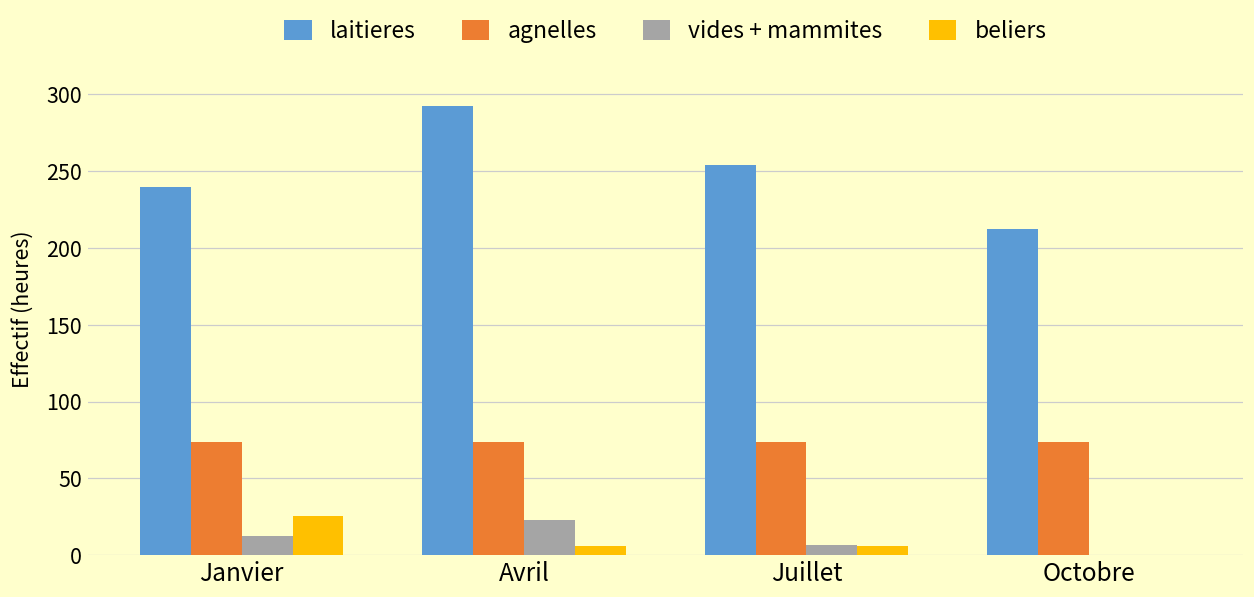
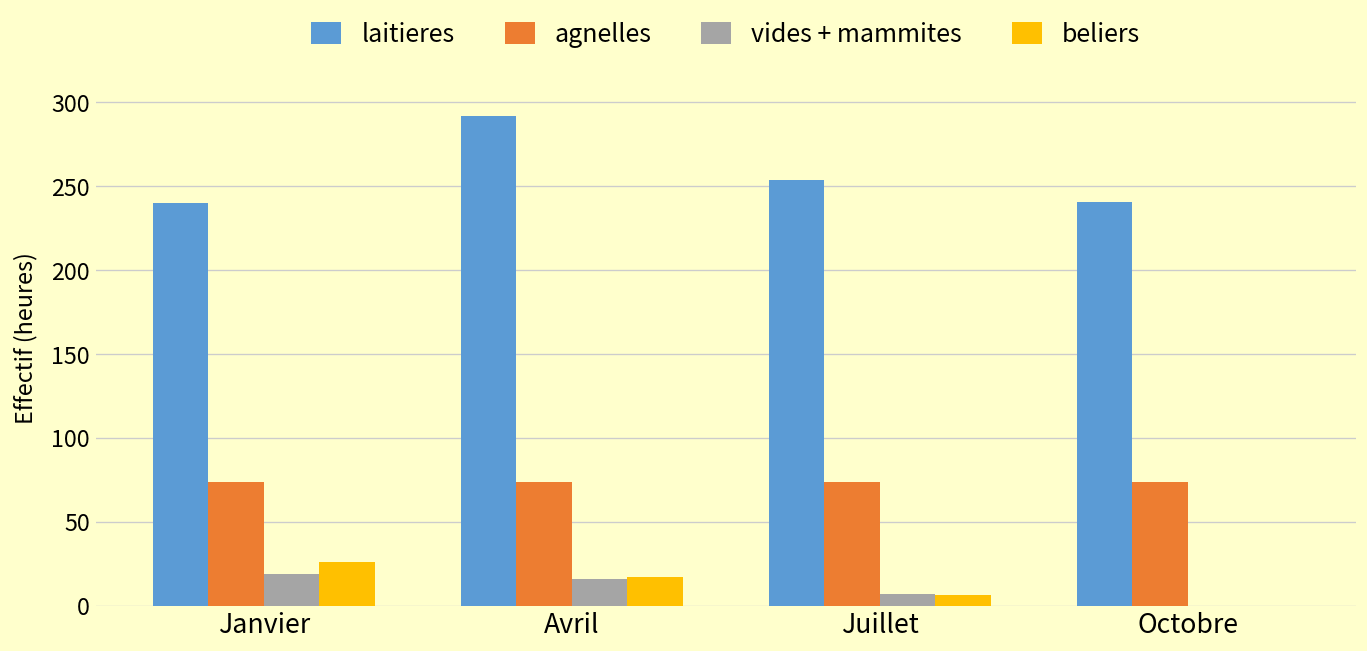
  {
    "laitieres": {
      "Janvier": 240,
      "Avril": 292,
      "Juillet": 254,
-     "Octobre": 212
+     "Octobre": 240
    },
    "agnelles": {
      "Janvier": 74,
      "Avril": 74,
      "Juillet": 74,
      "Octobre": 74
    },
    "vides + mammites": {
-     "Janvier": 12,
-     "Avril": 23,
+     "Janvier": 19,
+     "Avril": 16,
      "Juillet": 7,
      "Octobre": 0
    },
    "beliers": {
      "Janvier": 26,
-     "Avril": 6,
+     "Avril": 17,
      "Juillet": 6,
      "Octobre": 0
    }
  }
